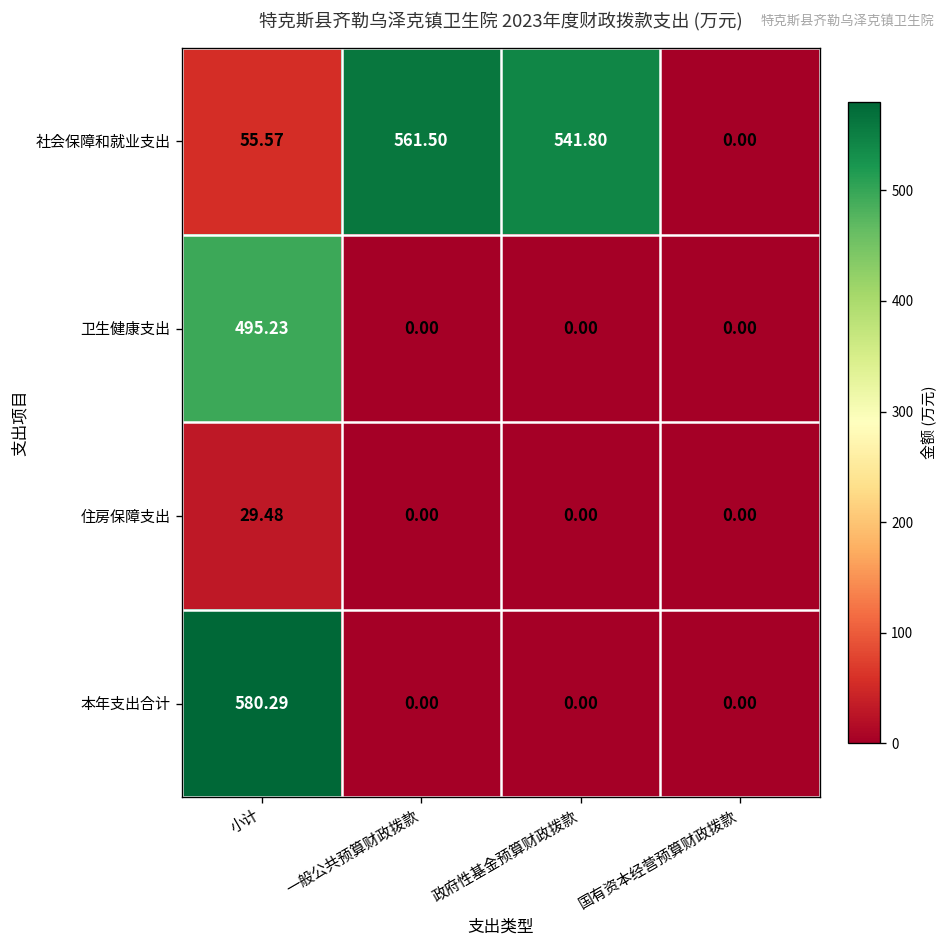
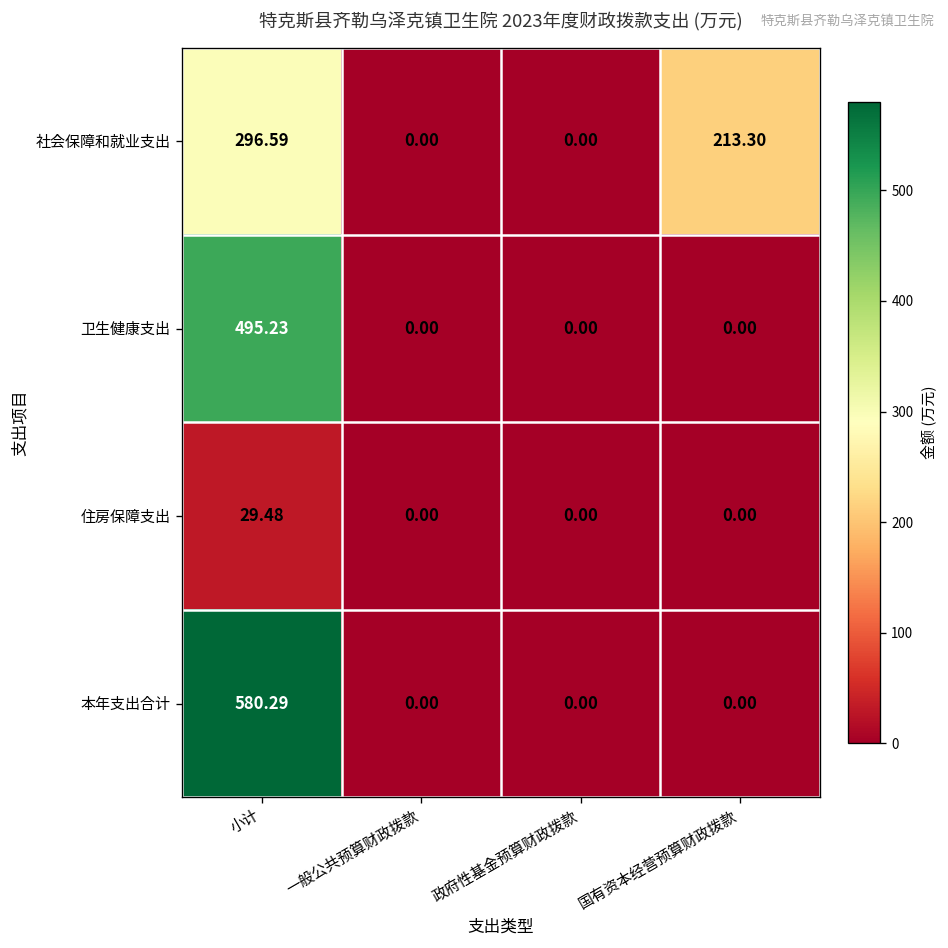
  {
    "社会保障和就业支出": {
-     "小计": 55.57,
-     "一般公共预算财政拨款": 561.50,
-     "政府性基金预算财政拨款": 541.80,
-     "国有资本经营预算财政拨款": 0.00
+     "小计": 296.59,
+     "一般公共预算财政拨款": 0.00,
+     "政府性基金预算财政拨款": 0.00,
+     "国有资本经营预算财政拨款": 213.30
    },
    "卫生健康支出": {
      "小计": 495.23,
      "一般公共预算财政拨款": 0.00,
      "政府性基金预算财政拨款": 0.00,
      "国有资本经营预算财政拨款": 0.00
    },
    "住房保障支出": {
      "小计": 29.48,
      "一般公共预算财政拨款": 0.00,
      "政府性基金预算财政拨款": 0.00,
      "国有资本经营预算财政拨款": 0.00
    },
    "本年支出合计": {
      "小计": 580.29,
      "一般公共预算财政拨款": 0.00,
      "政府性基金预算财政拨款": 0.00,
      "国有资本经营预算财政拨款": 0.00
    }
  }
